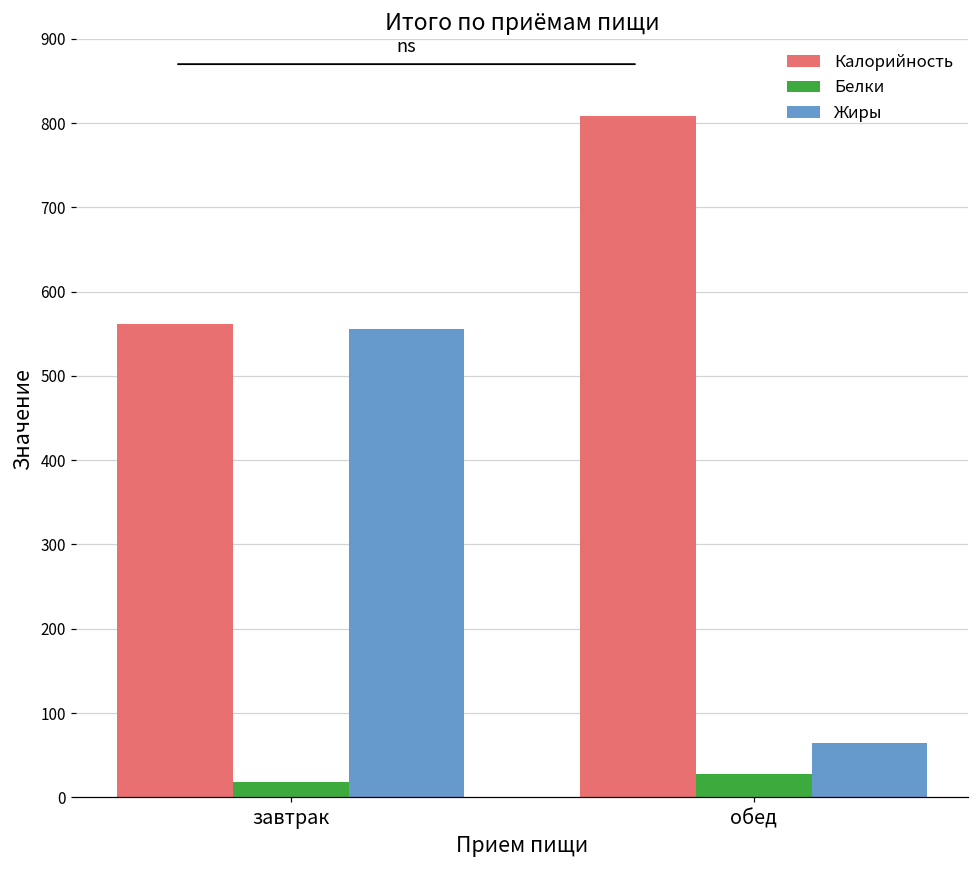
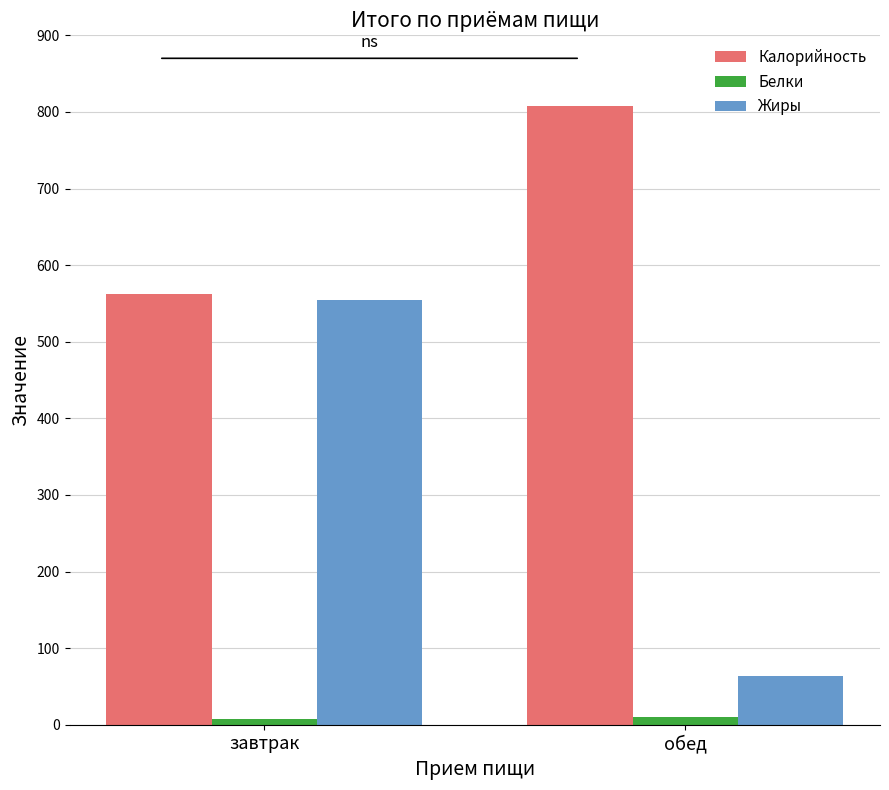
  {
    "Калорийность": {
      "завтрак": 560,
      "обед": 810
    },
    "Белки": {
-     "завтрак": 20,
-     "обед": 30
+     "завтрак": 10,
+     "обед": 10
    },
    "Жиры": {
      "завтрак": 560,
      "обед": 60
    }
  }
